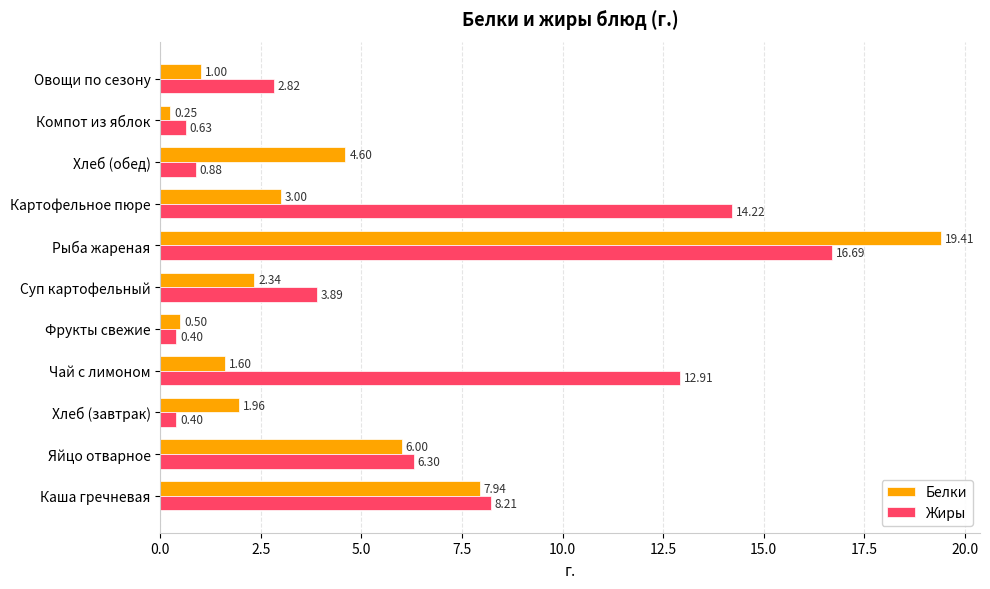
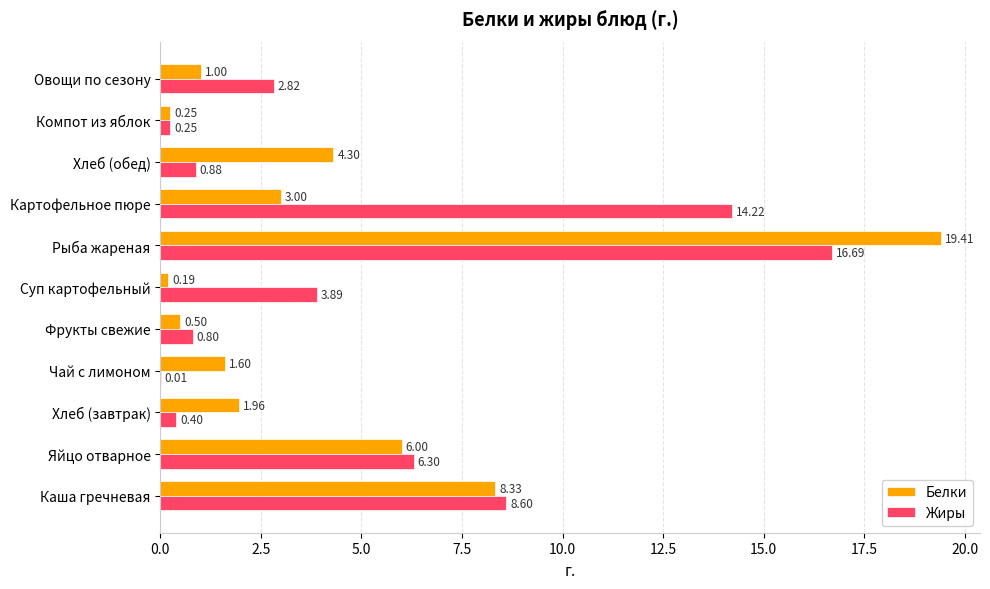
  {
    "Белки": {
      "Овощи по сезону": 1.00,
      "Компот из яблок": 0.25,
-     "Хлеб (обед)": 4.60,
+     "Хлеб (обед)": 4.30,
      "Картофельное пюре": 3.00,
      "Рыба жареная": 19.41,
-     "Суп картофельный": 2.34,
+     "Суп картофельный": 0.19,
      "Фрукты свежие": 0.50,
      "Чай с лимоном": 1.60,
      "Хлеб (завтрак)": 1.96,
      "Яйцо отварное": 6.00,
-     "Каша гречневая": 7.94
+     "Каша гречневая": 8.33
    },
    "Жиры": {
      "Овощи по сезону": 2.82,
-     "Компот из яблок": 0.63,
+     "Компот из яблок": 0.25,
      "Хлеб (обед)": 0.88,
      "Картофельное пюре": 14.22,
      "Рыба жареная": 16.69,
      "Суп картофельный": 3.89,
-     "Фрукты свежие": 0.40,
-     "Чай с лимоном": 12.91,
+     "Фрукты свежие": 0.80,
+     "Чай с лимоном": 0.01,
      "Хлеб (завтрак)": 0.40,
      "Яйцо отварное": 6.30,
-     "Каша гречневая": 8.21
+     "Каша гречневая": 8.60
    }
  }
